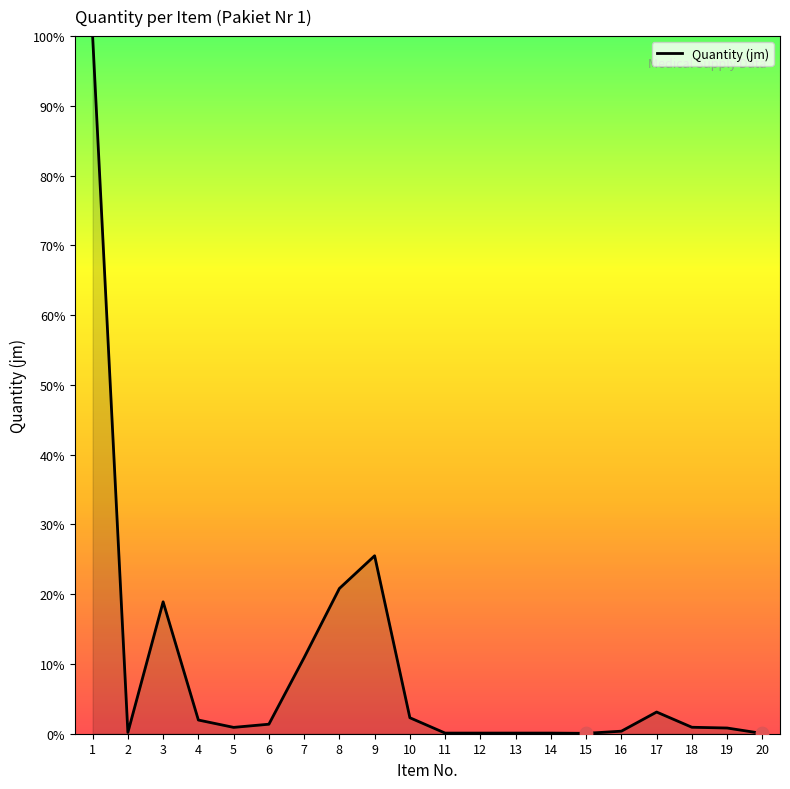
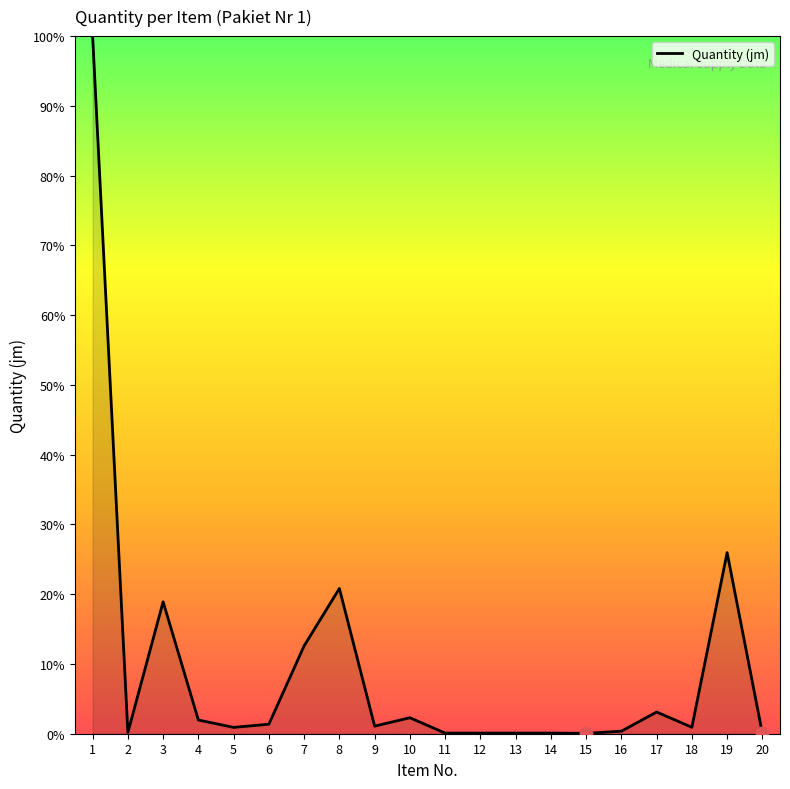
  {
    "Quantity (jm)": {
      "1": "100%",
      "2": "0%",
      "3": "19%",
      "4": "2%",
      "5": "1%",
      "6": "1%",
-     "7": "11%",
+     "7": "13%",
      "8": "21%",
-     "9": "26%",
+     "9": "1%",
      "10": "2%",
      "11": "0%",
      "12": "0%",
      "13": "0%",
      "14": "0%",
      "16": "0%",
      "17": "3%",
      "18": "1%",
-     "19": "1%"
+     "19": "26%"
    }
  }
